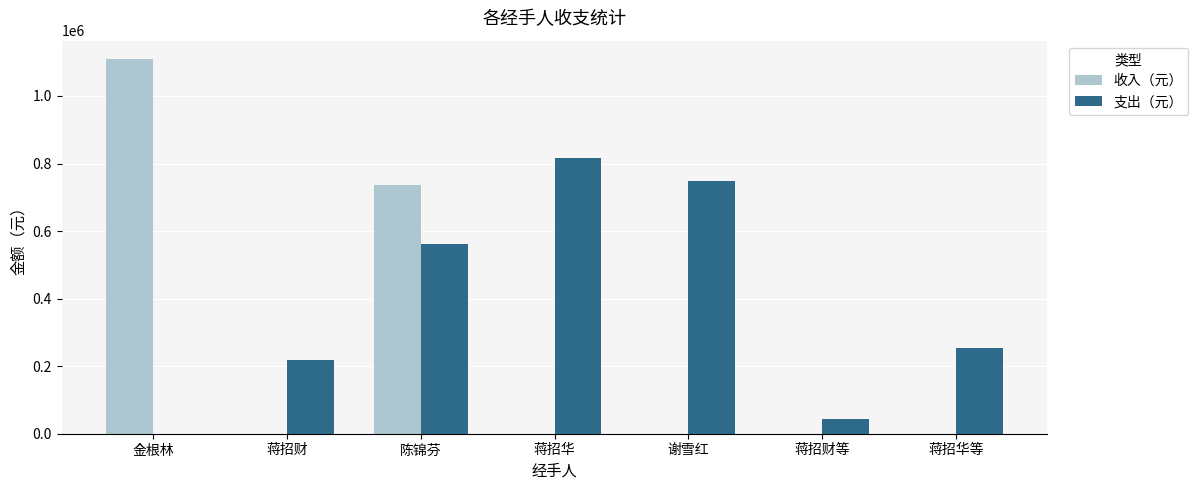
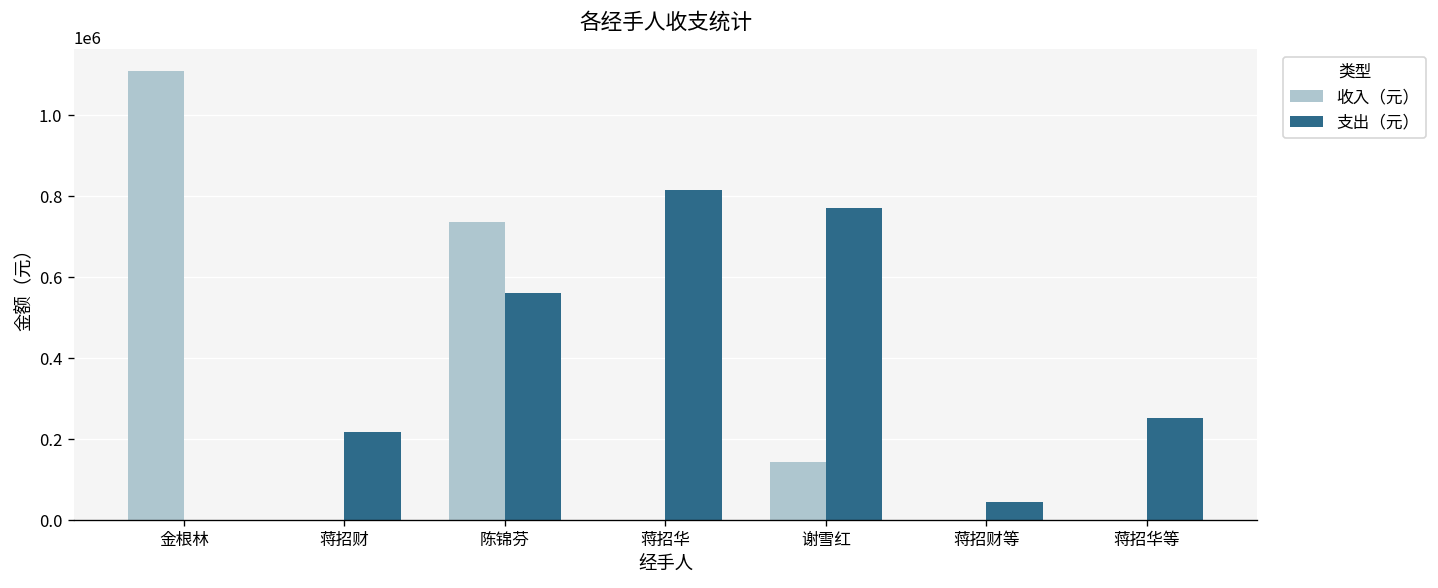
  {
    "收入（元）": {
      "金根林": 1110000,
      "蒋招财": 0,
      "陈锦芬": 740000,
      "蒋招华": 0,
-     "谢雪红": 0,
+     "谢雪红": 140000,
      "蒋招财等": 0,
      "蒋招华等": 0
    },
    "支出（元）": {
      "金根林": 0,
      "蒋招财": 220000,
      "陈锦芬": 560000,
      "蒋招华": 820000,
-     "谢雪红": 750000,
+     "谢雪红": 770000,
      "蒋招财等": 40000,
      "蒋招华等": 250000
    }
  }
